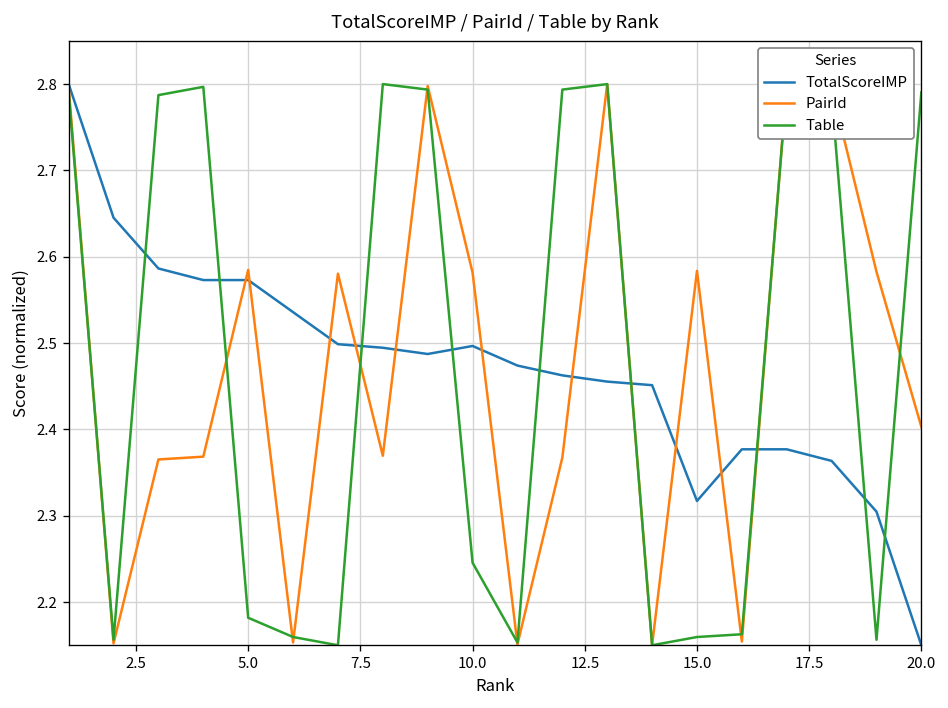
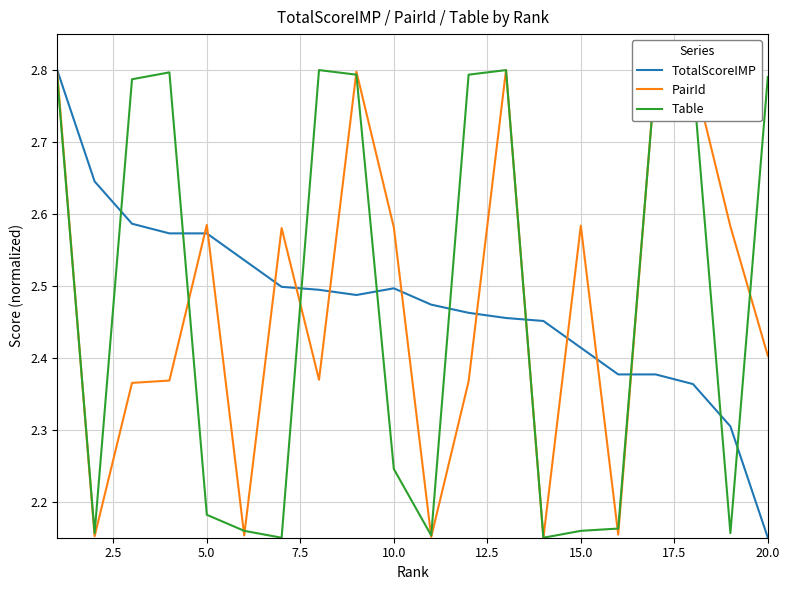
  {
    "TotalScoreIMP": {
      "5.0": 2.57,
      "10.0": 2.50,
-     "15.0": 2.32,
+     "15.0": 2.41,
      "20.0": 2.15
    },
    "PairId": {
      "5.0": 2.58,
      "10.0": 2.58,
      "15.0": 2.58,
      "20.0": 2.40
    },
    "Table": {
      "5.0": 2.18,
      "10.0": 2.25,
      "15.0": 2.16,
      "20.0": 2.79
    }
  }
